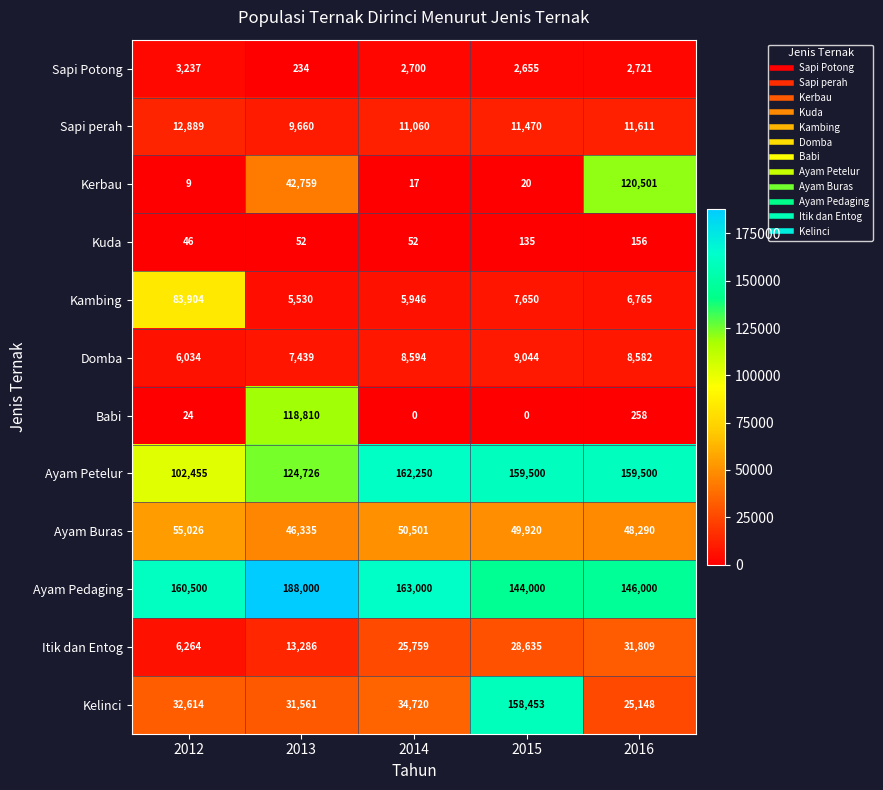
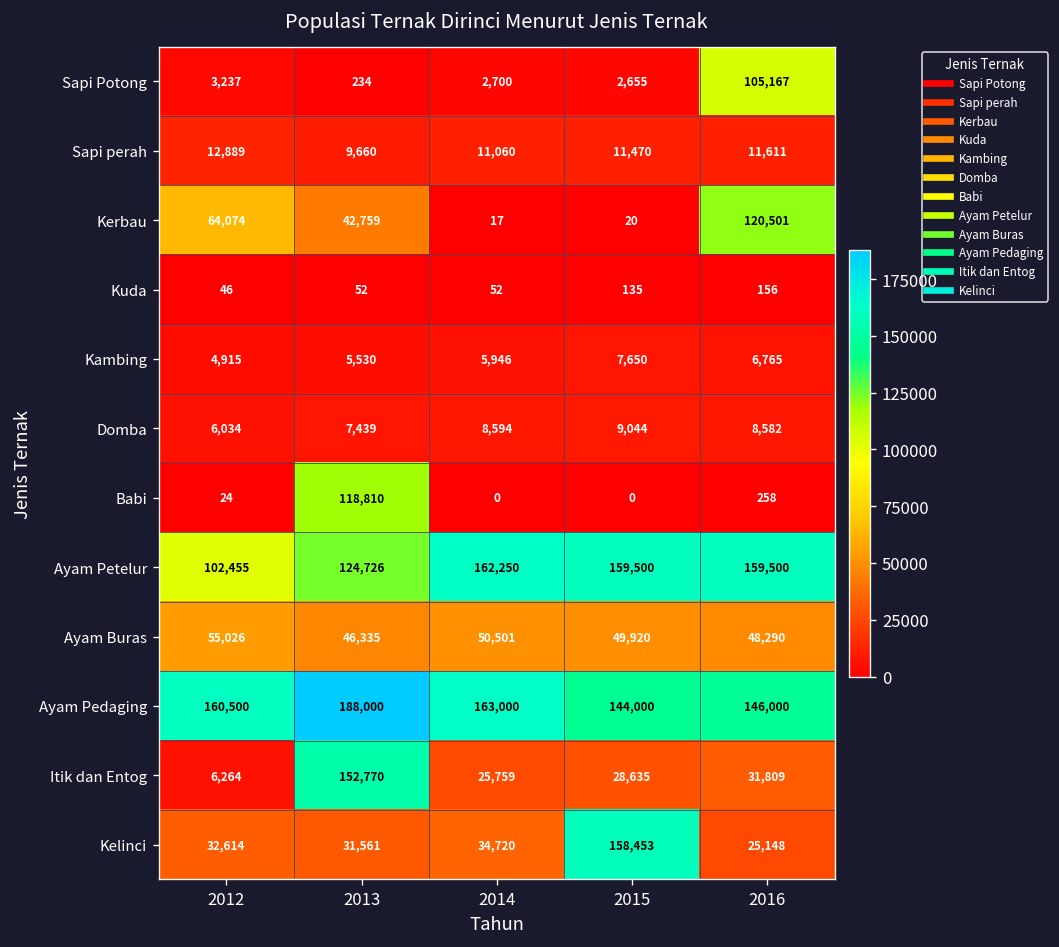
  {
    "Sapi Potong": {
      "2012": "3,237",
      "2013": "234",
      "2014": "2,700",
      "2015": "2,655",
-     "2016": "2,721"
+     "2016": "105,167"
    },
    "Sapi perah": {
      "2012": "12,889",
      "2013": "9,660",
      "2014": "11,060",
      "2015": "11,470",
      "2016": "11,611"
    },
    "Kerbau": {
-     "2012": "9",
+     "2012": "64,074",
      "2013": "42,759",
      "2014": "17",
      "2015": "20",
      "2016": "120,501"
    },
    "Kuda": {
      "2012": "46",
      "2013": "52",
      "2014": "52",
      "2015": "135",
      "2016": "156"
    },
    "Kambing": {
-     "2012": "83,904",
+     "2012": "4,915",
      "2013": "5,530",
      "2014": "5,946",
      "2015": "7,650",
      "2016": "6,765"
    },
    "Domba": {
      "2012": "6,034",
      "2013": "7,439",
      "2014": "8,594",
      "2015": "9,044",
      "2016": "8,582"
    },
    "Babi": {
      "2012": "24",
      "2013": "118,810",
      "2014": "0",
      "2015": "0",
      "2016": "258"
    },
    "Ayam Petelur": {
      "2012": "102,455",
      "2013": "124,726",
      "2014": "162,250",
      "2015": "159,500",
      "2016": "159,500"
    },
    "Ayam Buras": {
      "2012": "55,026",
      "2013": "46,335",
      "2014": "50,501",
      "2015": "49,920",
      "2016": "48,290"
    },
    "Ayam Pedaging": {
      "2012": "160,500",
      "2013": "188,000",
      "2014": "163,000",
      "2015": "144,000",
      "2016": "146,000"
    },
    "Itik dan Entog": {
      "2012": "6,264",
-     "2013": "13,286",
+     "2013": "152,770",
      "2014": "25,759",
      "2015": "28,635",
      "2016": "31,809"
    },
    "Kelinci": {
      "2012": "32,614",
      "2013": "31,561",
      "2014": "34,720",
      "2015": "158,453",
      "2016": "25,148"
    }
  }
